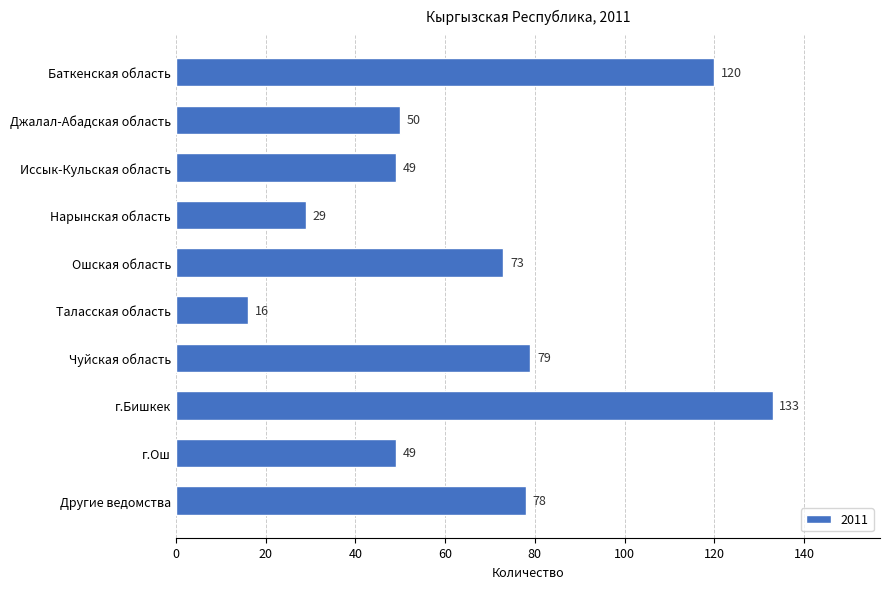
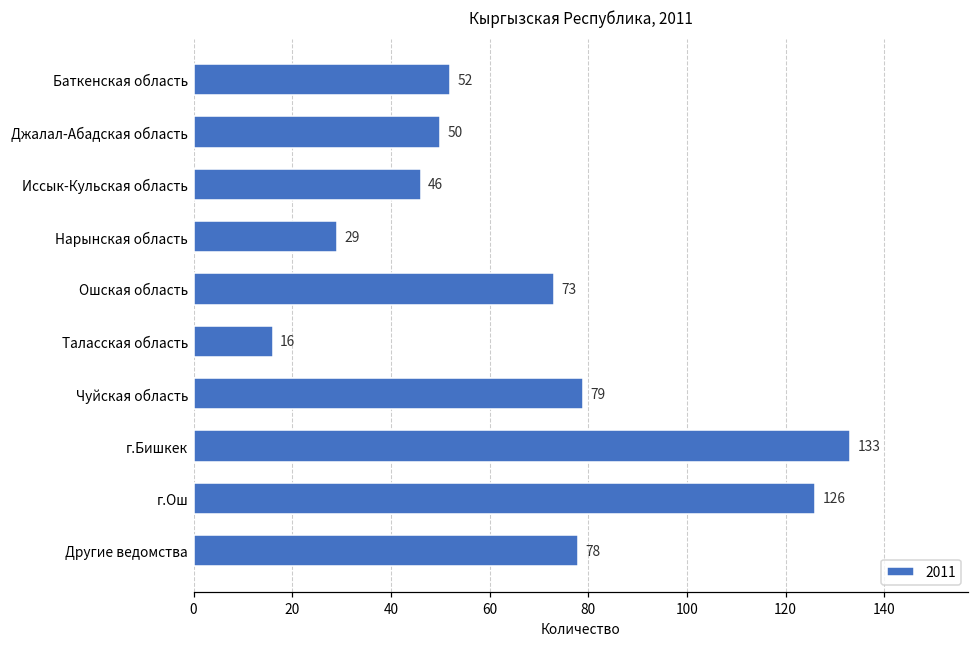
  {
-   "Баткенская область": 120,
+   "Баткенская область": 52,
    "Джалал-Абадская область": 50,
-   "Иссык-Кульская область": 49,
+   "Иссык-Кульская область": 46,
    "Нарынская область": 29,
    "Ошская область": 73,
    "Таласская область": 16,
    "Чуйская область": 79,
    "г.Бишкек": 133,
-   "г.Ош": 49,
+   "г.Ош": 126,
    "Другие ведомства": 78
  }
